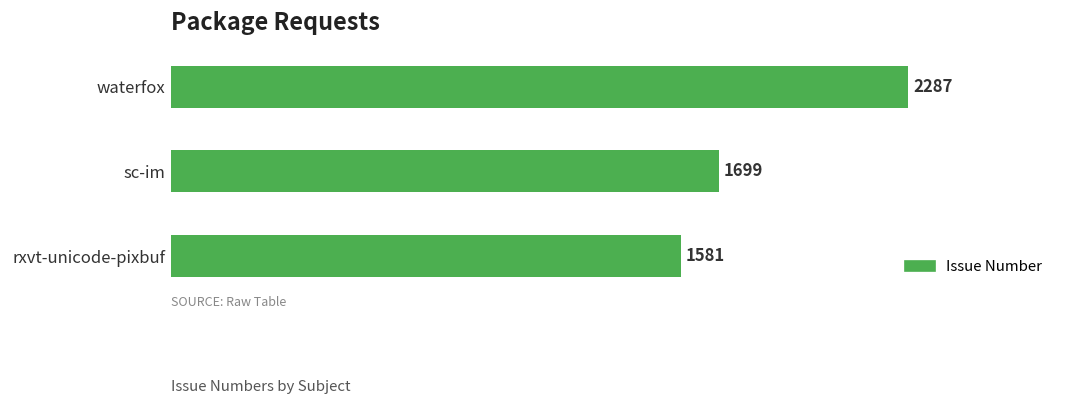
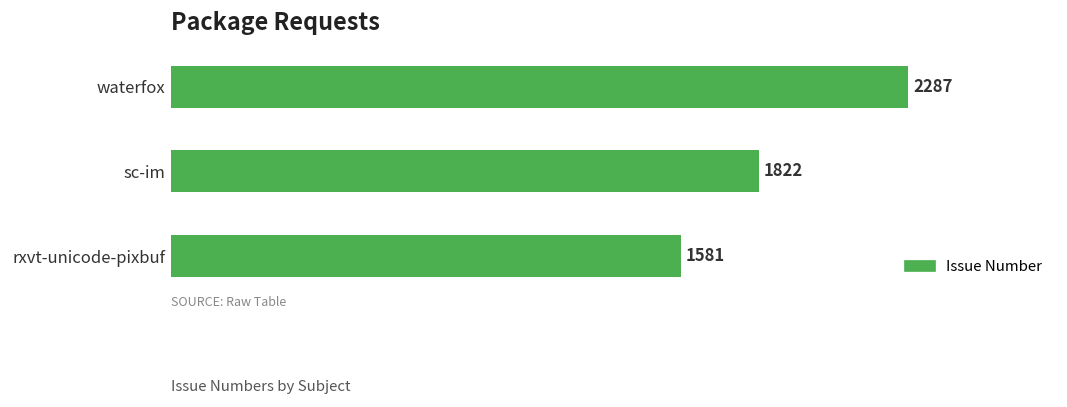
  {
    "waterfox": 2287,
-   "sc-im": 1699,
+   "sc-im": 1822,
    "rxvt-unicode-pixbuf": 1581
  }
